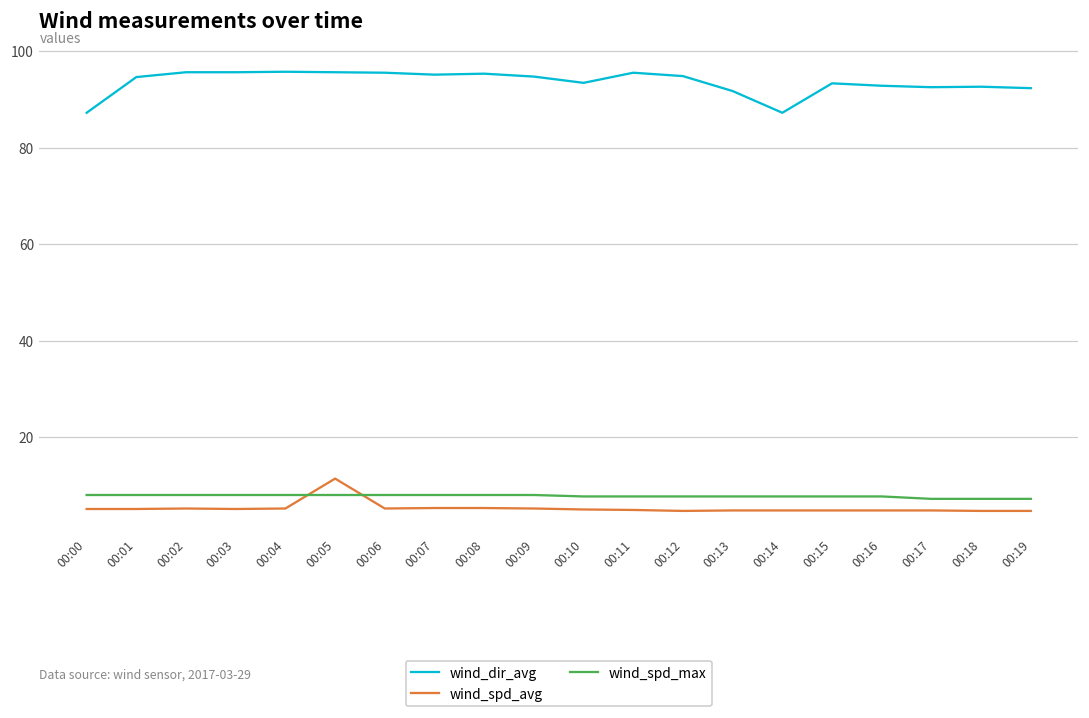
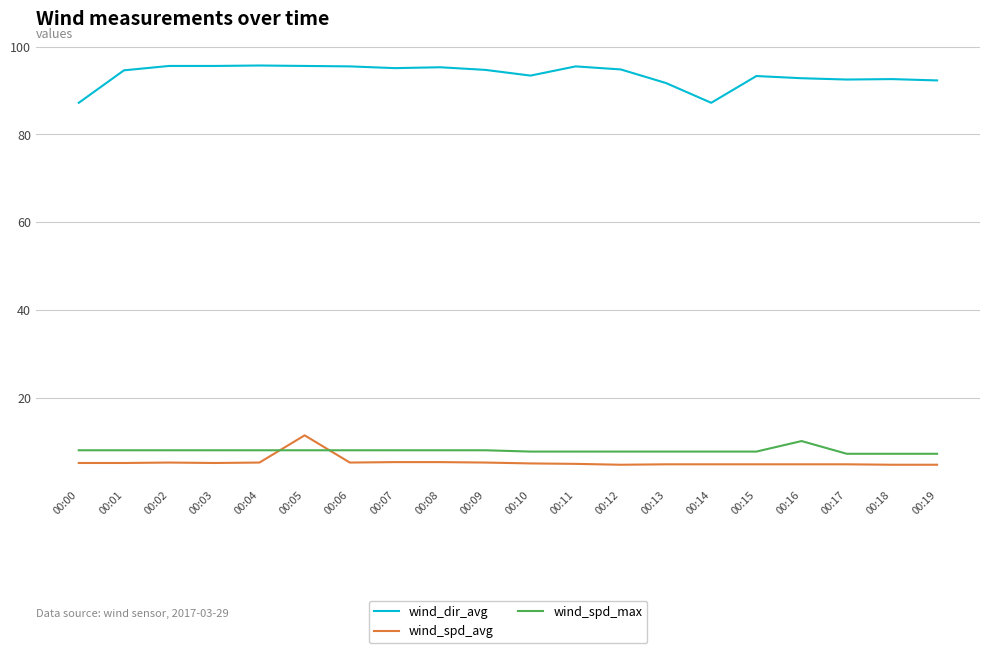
  {
    "wind_dir_avg": {
      "00:00": 87,
      "00:01": 95,
      "00:02": 96,
      "00:03": 96,
      "00:04": 96,
      "00:05": 96,
      "00:06": 96,
      "00:07": 95,
      "00:08": 95,
      "00:09": 95,
      "00:10": 93,
      "00:11": 96,
      "00:12": 95,
      "00:13": 92,
      "00:14": 87,
      "00:15": 93,
      "00:16": 93,
      "00:17": 93,
      "00:18": 93,
      "00:19": 92
    },
    "wind_spd_avg": {
      "00:00": 5,
      "00:01": 5,
      "00:02": 5,
      "00:03": 5,
      "00:04": 5,
      "00:05": 11,
      "00:06": 5,
      "00:07": 5,
      "00:08": 5,
      "00:09": 5,
      "00:10": 5,
      "00:11": 5,
      "00:12": 5,
      "00:13": 5,
      "00:14": 5,
      "00:15": 5,
      "00:16": 5,
      "00:17": 5,
      "00:18": 5,
      "00:19": 5
    },
    "wind_spd_max": {
      "00:00": 8,
      "00:01": 8,
      "00:02": 8,
      "00:03": 8,
      "00:04": 8,
      "00:05": 8,
      "00:06": 8,
      "00:07": 8,
      "00:08": 8,
      "00:09": 8,
      "00:10": 8,
      "00:11": 8,
      "00:12": 8,
      "00:13": 8,
      "00:14": 8,
      "00:15": 8,
-     "00:16": 8,
+     "00:16": 10,
      "00:17": 7,
      "00:18": 7,
      "00:19": 7
    }
  }
